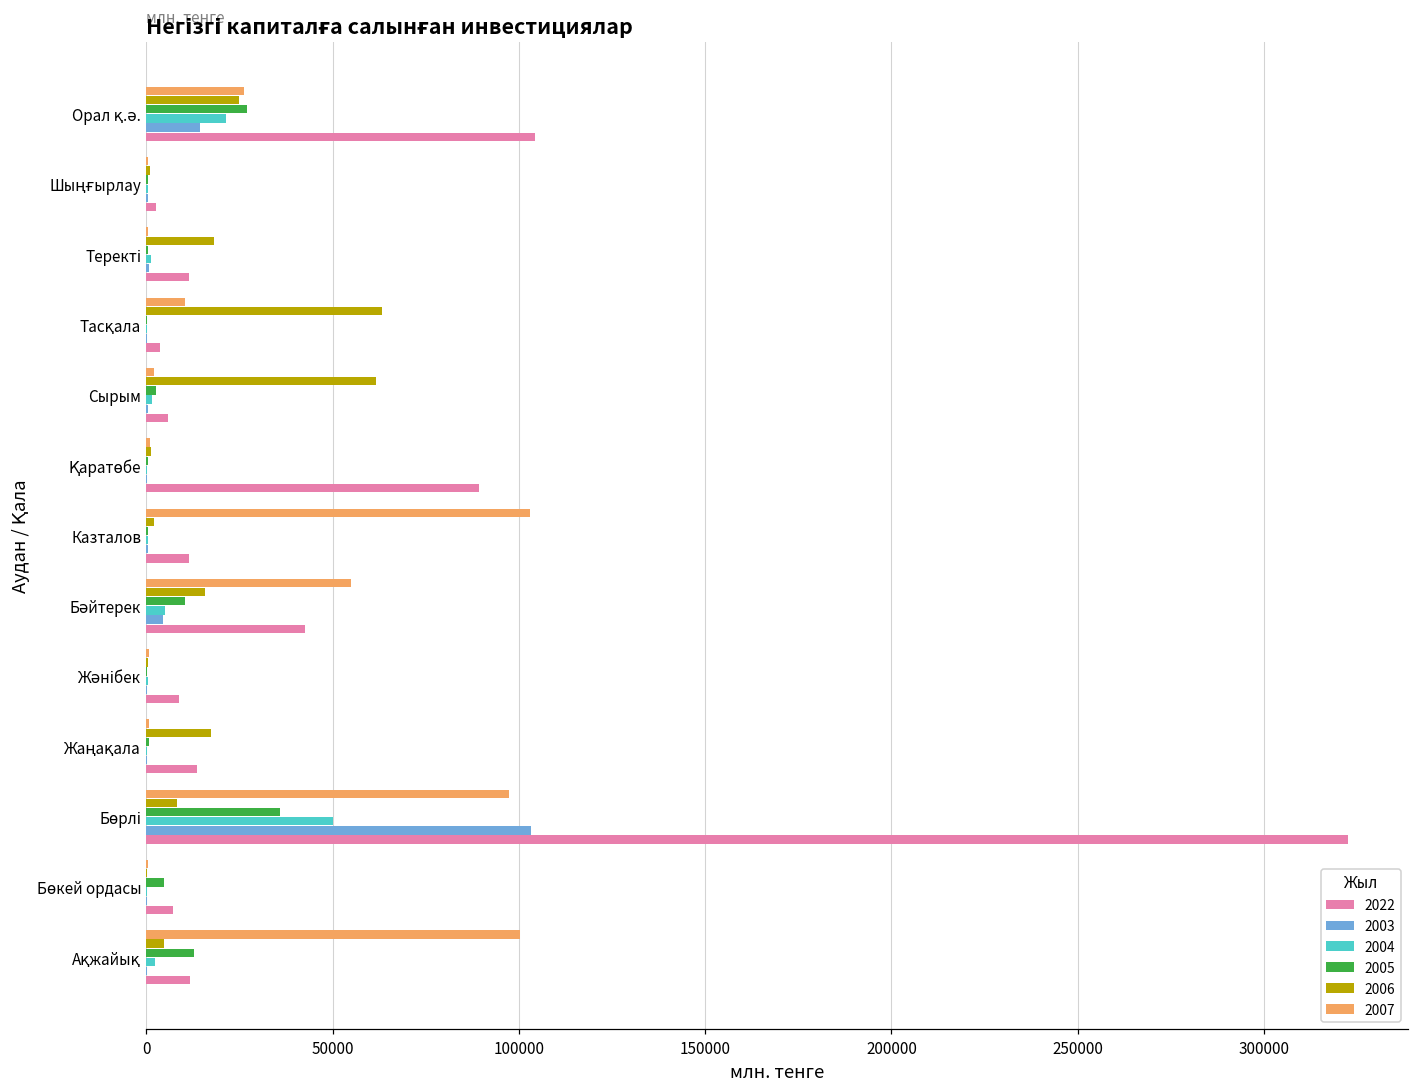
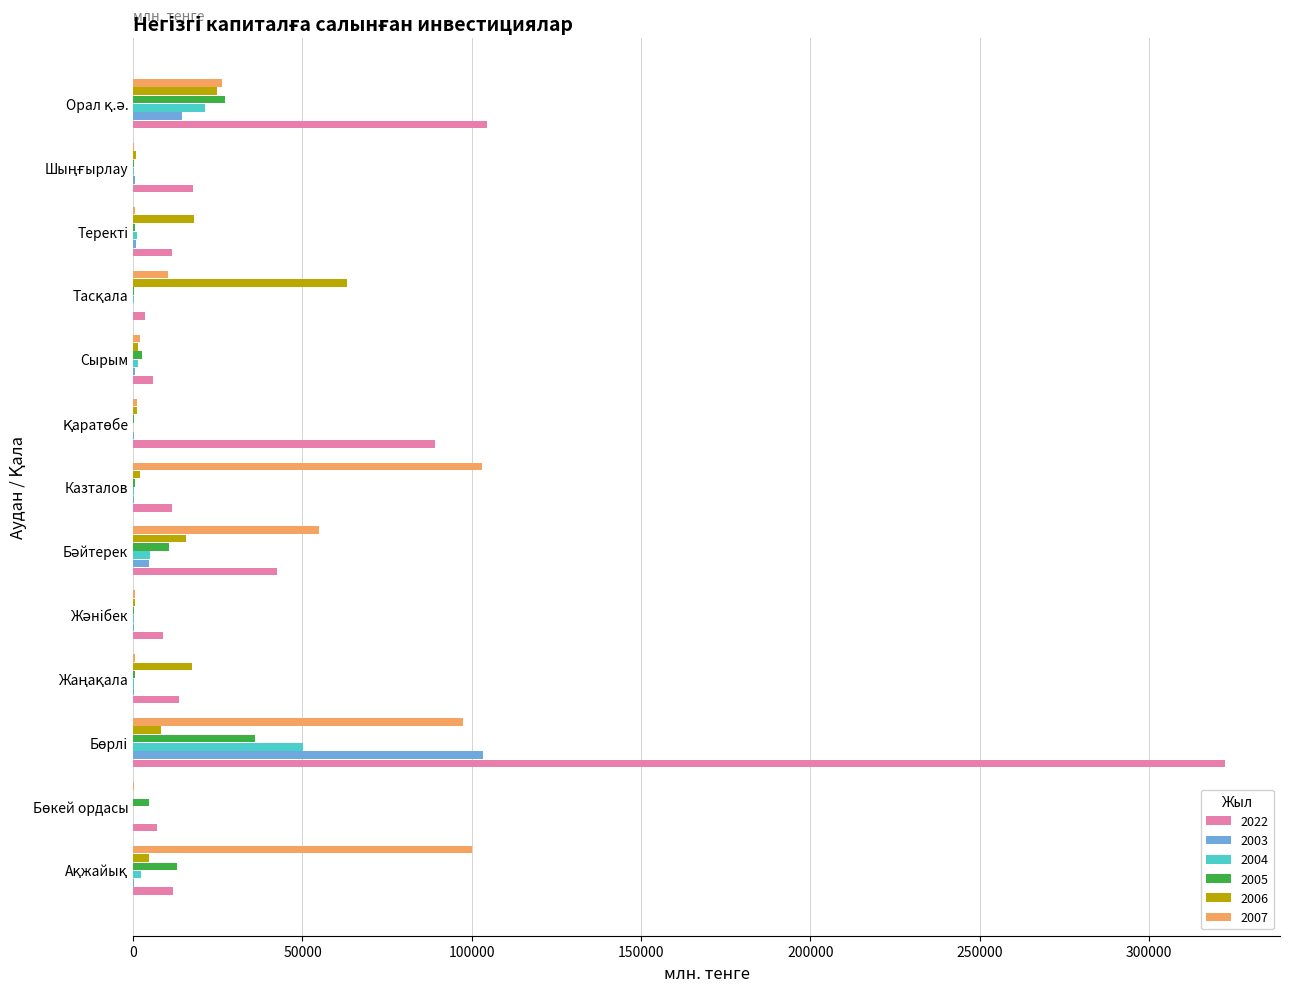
  {
    "2022": {
      "Орал қ.ә.": 104000,
-     "Шыңғырлау": 3000,
+     "Шыңғырлау": 18000,
      "Теректі": 11000,
      "Тасқала": 4000,
      "Сырым": 6000,
      "Қаратөбе": 89000,
      "Казталов": 11000,
      "Бәйтерек": 42000,
      "Жәнібек": 9000,
      "Жаңақала": 14000,
      "Бөрлі": 323000,
      "Бөкей ордасы": 7000,
      "Ақжайық": 12000
    },
    "2005": {
      "Орал қ.ә.": 27000,
      "Сырым": 3000,
      "Бәйтерек": 10000,
      "Бөрлі": 36000,
      "Бөкей ордасы": 5000,
      "Ақжайық": 13000
    },
    "2006": {
      "Орал қ.ә.": 25000,
      "Шыңғырлау": 1000,
      "Теректі": 18000,
      "Тасқала": 63000,
-     "Сырым": 62000,
+     "Сырым": 1000,
      "Қаратөбе": 1000,
      "Казталов": 2000,
      "Бәйтерек": 16000,
      "Жаңақала": 17000,
      "Бөрлі": 8000,
      "Ақжайық": 5000
    },
    "2007": {
      "Орал қ.ә.": 26000,
      "Тасқала": 10000,
      "Сырым": 2000,
      "Қаратөбе": 1000,
      "Казталов": 103000,
      "Бәйтерек": 55000,
      "Бөрлі": 97000,
      "Ақжайық": 100000
    }
  }
